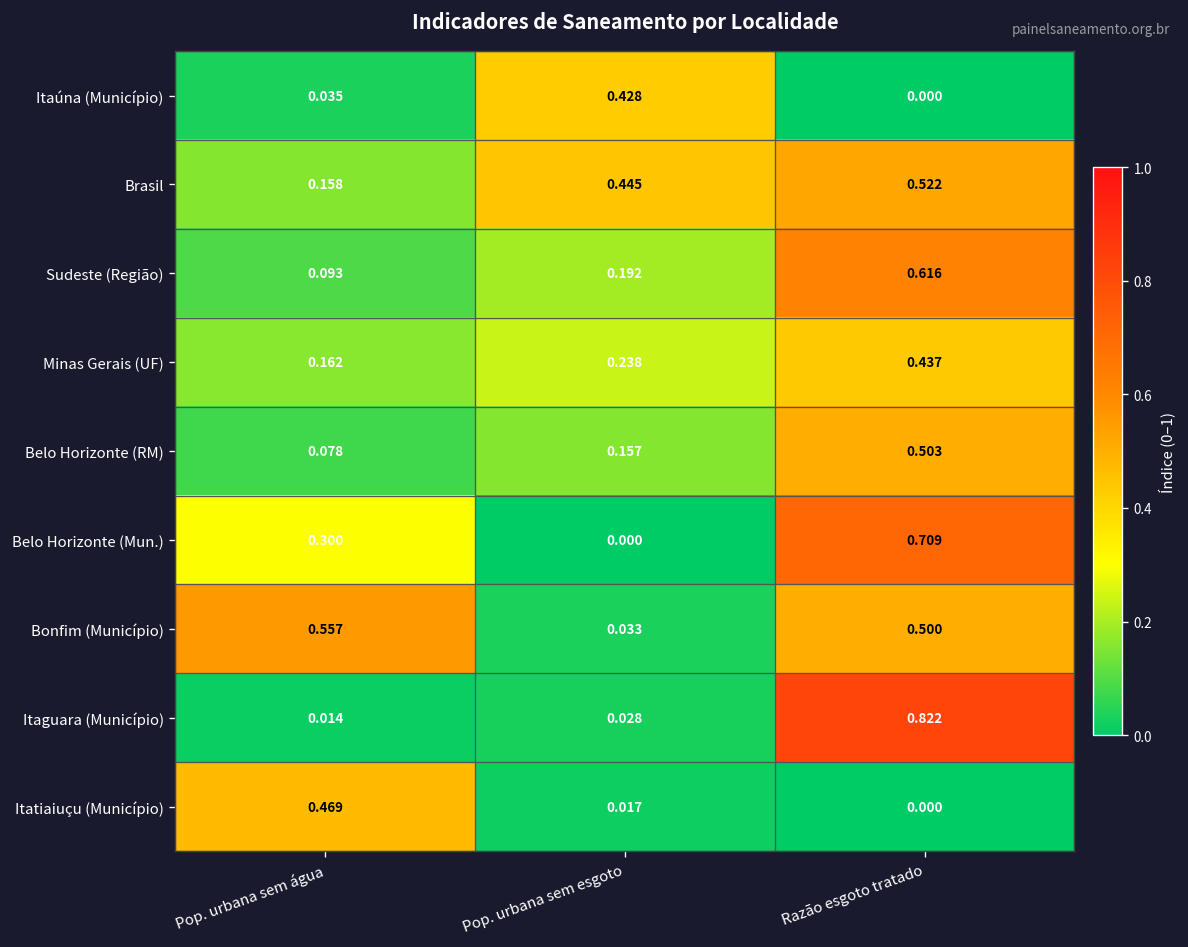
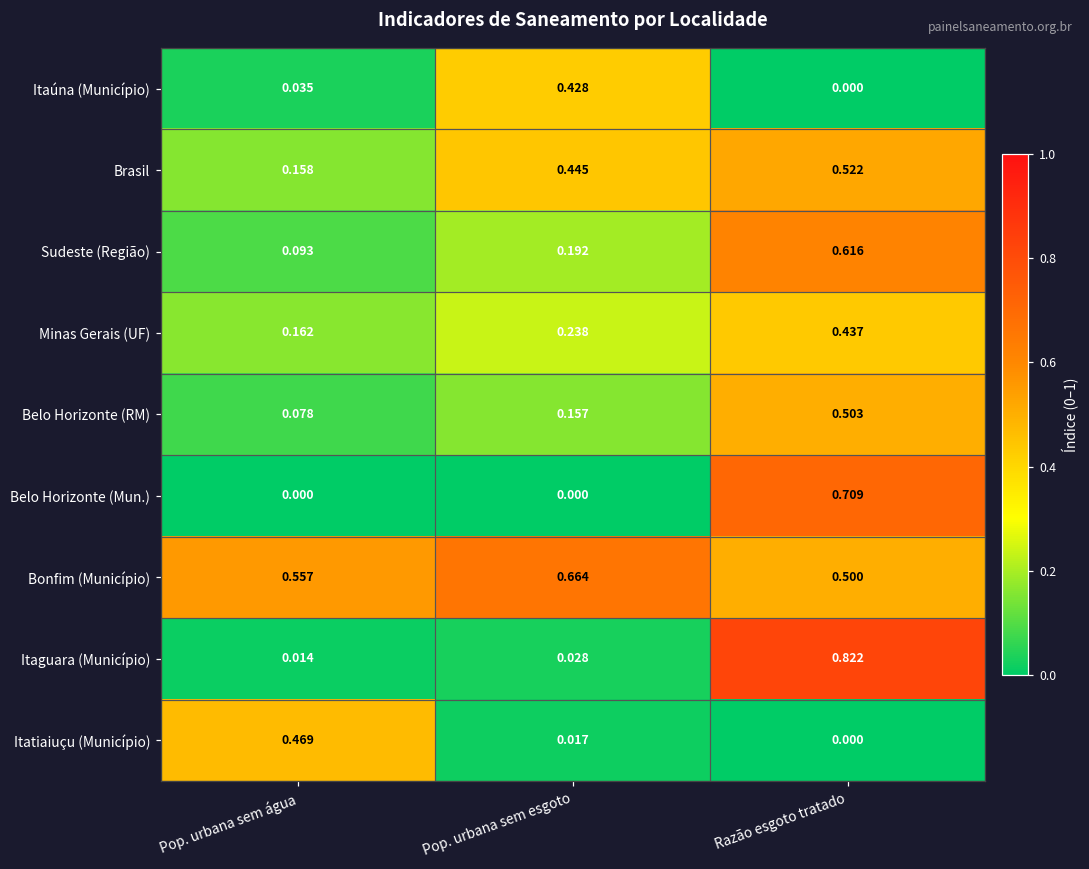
  {
    "Itaúna (Município)": {
      "Pop. urbana sem água": 0.035,
      "Pop. urbana sem esgoto": 0.428,
      "Razão esgoto tratado": 0.000
    },
    "Brasil": {
      "Pop. urbana sem água": 0.158,
      "Pop. urbana sem esgoto": 0.445,
      "Razão esgoto tratado": 0.522
    },
    "Sudeste (Região)": {
      "Pop. urbana sem água": 0.093,
      "Pop. urbana sem esgoto": 0.192,
      "Razão esgoto tratado": 0.616
    },
    "Minas Gerais (UF)": {
      "Pop. urbana sem água": 0.162,
      "Pop. urbana sem esgoto": 0.238,
      "Razão esgoto tratado": 0.437
    },
    "Belo Horizonte (RM)": {
      "Pop. urbana sem água": 0.078,
      "Pop. urbana sem esgoto": 0.157,
      "Razão esgoto tratado": 0.503
    },
    "Belo Horizonte (Mun.)": {
-     "Pop. urbana sem água": 0.300,
+     "Pop. urbana sem água": 0.000,
      "Pop. urbana sem esgoto": 0.000,
      "Razão esgoto tratado": 0.709
    },
    "Bonfim (Município)": {
      "Pop. urbana sem água": 0.557,
-     "Pop. urbana sem esgoto": 0.033,
+     "Pop. urbana sem esgoto": 0.664,
      "Razão esgoto tratado": 0.500
    },
    "Itaguara (Município)": {
      "Pop. urbana sem água": 0.014,
      "Pop. urbana sem esgoto": 0.028,
      "Razão esgoto tratado": 0.822
    },
    "Itatiaiuçu (Município)": {
      "Pop. urbana sem água": 0.469,
      "Pop. urbana sem esgoto": 0.017,
      "Razão esgoto tratado": 0.000
    }
  }
